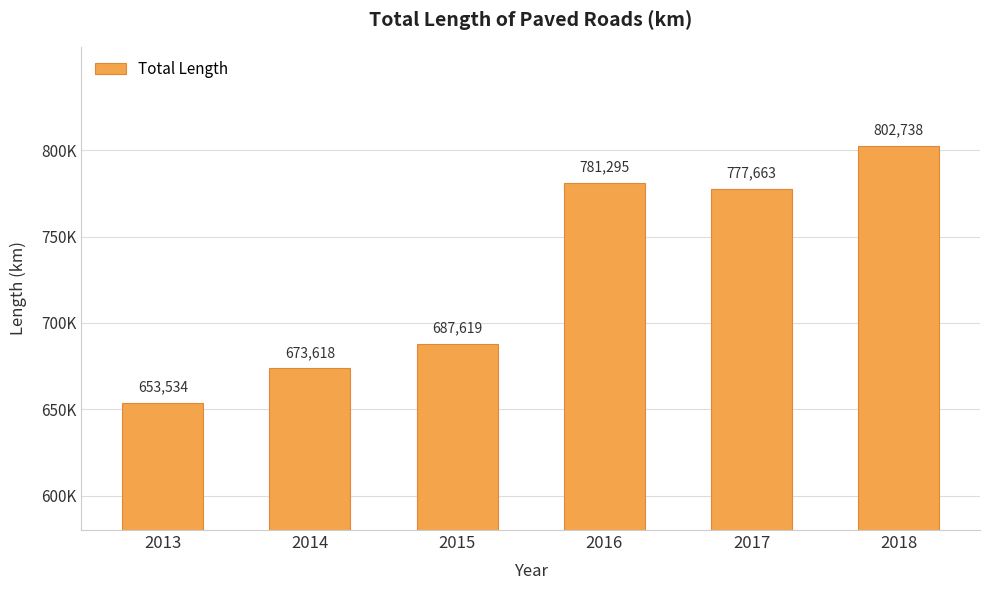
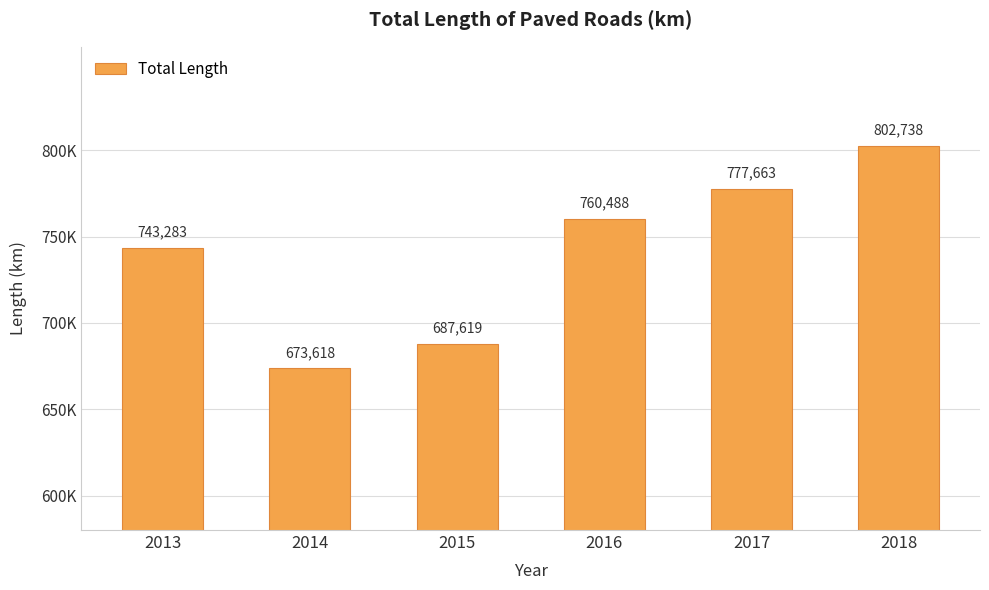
  {
-   "2013": "653,534",
+   "2013": "743,283",
    "2014": "673,618",
    "2015": "687,619",
-   "2016": "781,295",
+   "2016": "760,488",
    "2017": "777,663",
    "2018": "802,738"
  }
